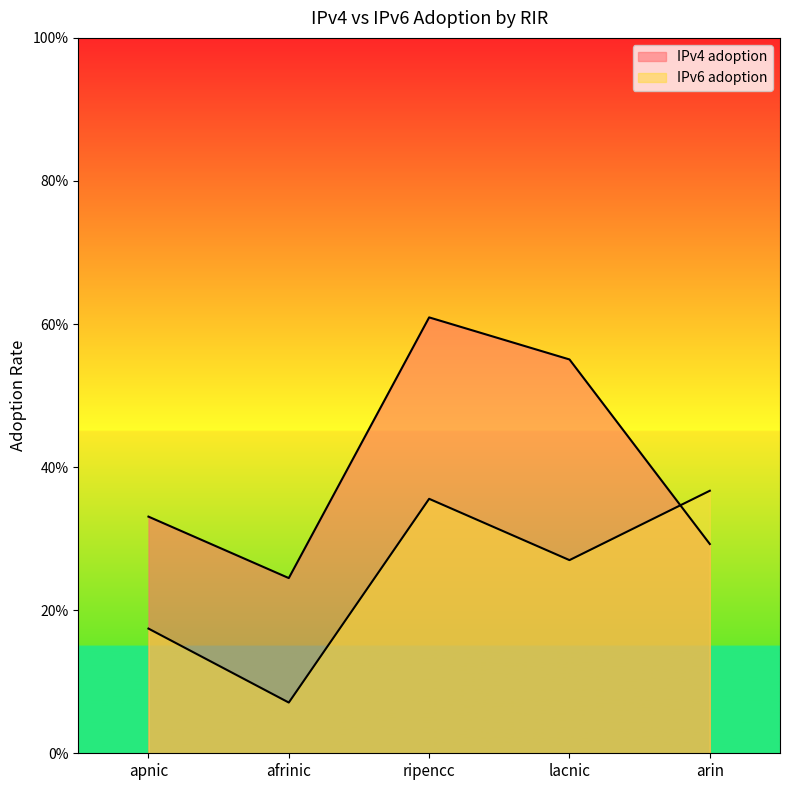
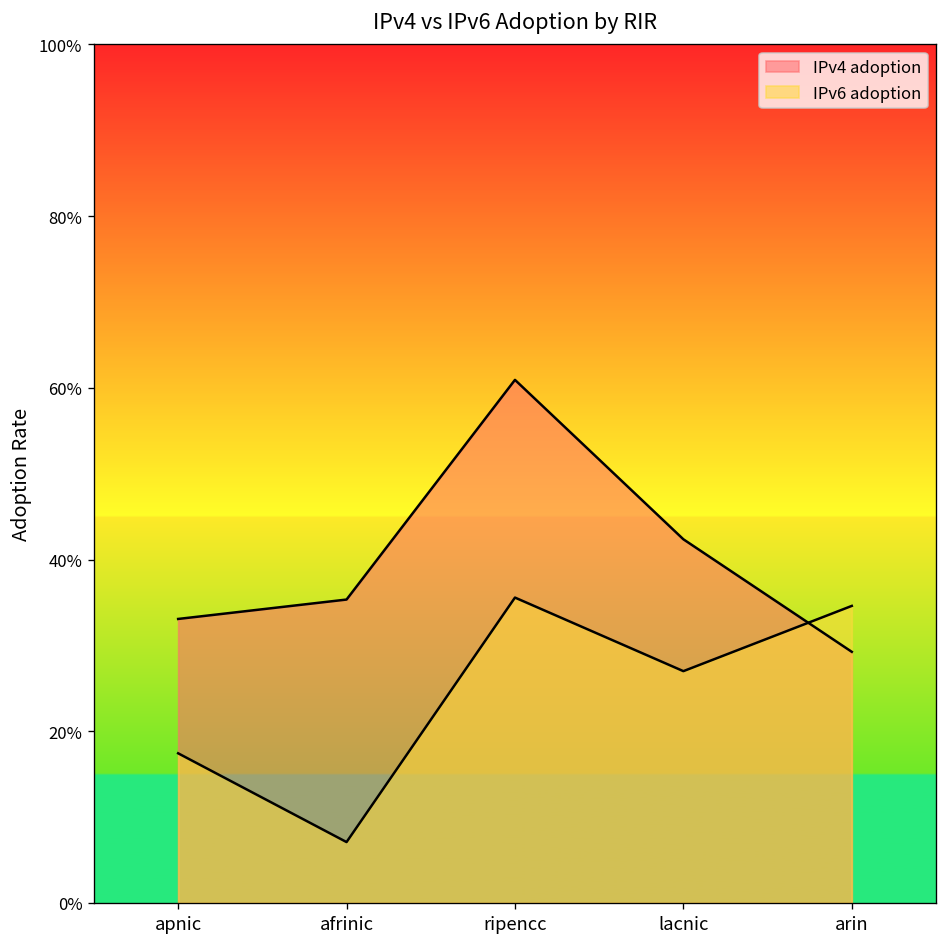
  {
    "IPv4 adoption": {
      "apnic": "33%",
-     "afrinic": "24%",
+     "afrinic": "35%",
      "ripencc": "61%",
-     "lacnic": "55%",
+     "lacnic": "42%",
      "arin": "29%"
    },
    "IPv6 adoption": {
      "apnic": "17%",
      "afrinic": "7%",
      "ripencc": "36%",
      "lacnic": "27%",
-     "arin": "37%"
+     "arin": "35%"
    }
  }
